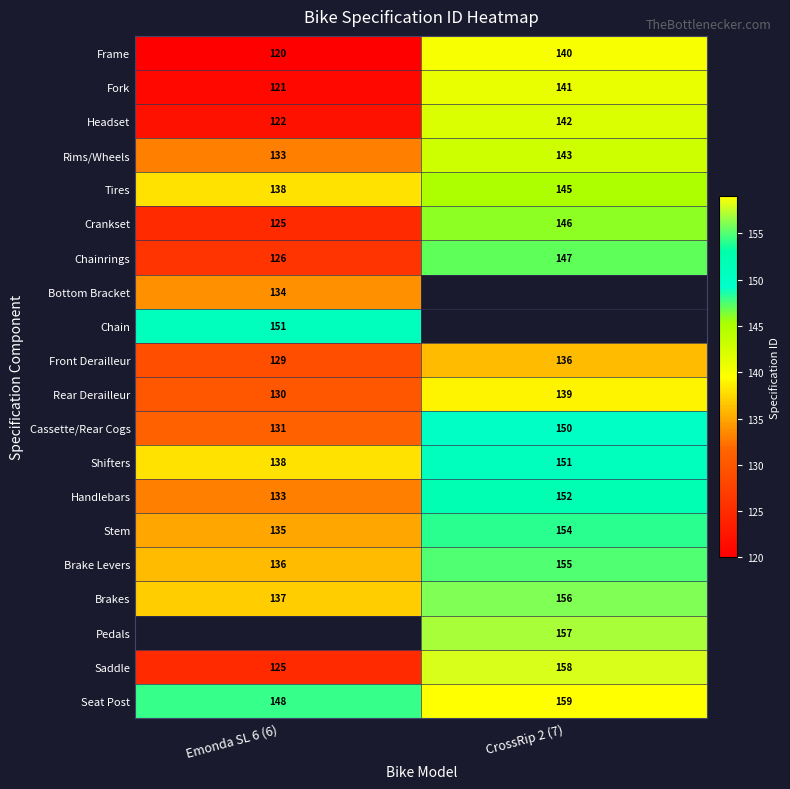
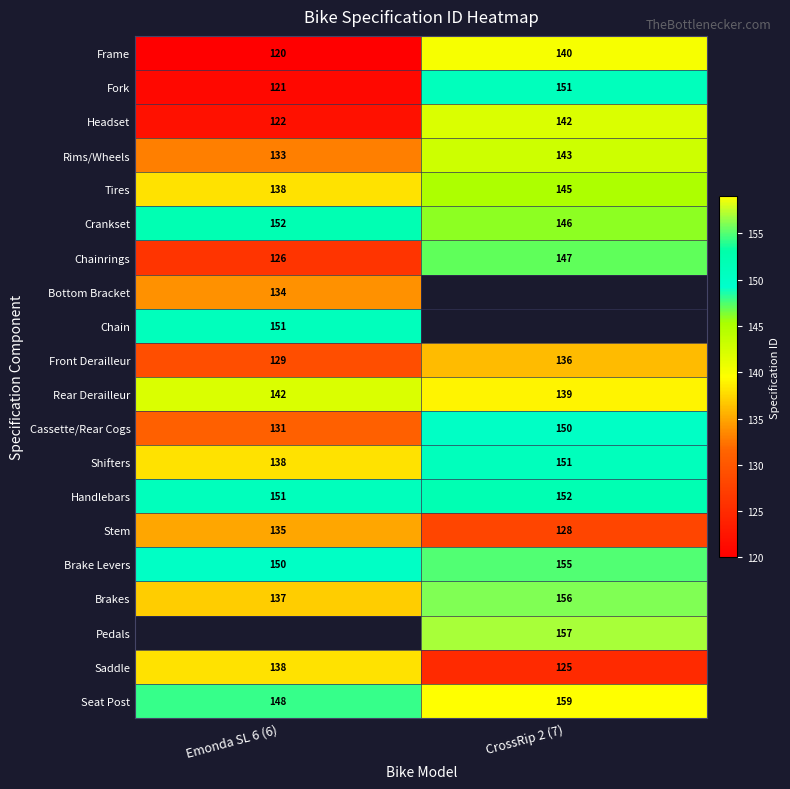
  {
    "Frame": {
      "Emonda SL 6 (6)": 120,
      "CrossRip 2 (7)": 140
    },
    "Fork": {
      "Emonda SL 6 (6)": 121,
-     "CrossRip 2 (7)": 141
+     "CrossRip 2 (7)": 151
    },
    "Headset": {
      "Emonda SL 6 (6)": 122,
      "CrossRip 2 (7)": 142
    },
    "Rims/Wheels": {
      "Emonda SL 6 (6)": 133,
      "CrossRip 2 (7)": 143
    },
    "Tires": {
      "Emonda SL 6 (6)": 138,
      "CrossRip 2 (7)": 145
    },
    "Crankset": {
-     "Emonda SL 6 (6)": 125,
+     "Emonda SL 6 (6)": 152,
      "CrossRip 2 (7)": 146
    },
    "Chainrings": {
      "Emonda SL 6 (6)": 126,
      "CrossRip 2 (7)": 147
    },
    "Bottom Bracket": {
      "Emonda SL 6 (6)": 134
    },
    "Chain": {
      "Emonda SL 6 (6)": 151
    },
    "Front Derailleur": {
      "Emonda SL 6 (6)": 129,
      "CrossRip 2 (7)": 136
    },
    "Rear Derailleur": {
-     "Emonda SL 6 (6)": 130,
+     "Emonda SL 6 (6)": 142,
      "CrossRip 2 (7)": 139
    },
    "Cassette/Rear Cogs": {
      "Emonda SL 6 (6)": 131,
      "CrossRip 2 (7)": 150
    },
    "Shifters": {
      "Emonda SL 6 (6)": 138,
      "CrossRip 2 (7)": 151
    },
    "Handlebars": {
-     "Emonda SL 6 (6)": 133,
+     "Emonda SL 6 (6)": 151,
      "CrossRip 2 (7)": 152
    },
    "Stem": {
      "Emonda SL 6 (6)": 135,
-     "CrossRip 2 (7)": 154
+     "CrossRip 2 (7)": 128
    },
    "Brake Levers": {
-     "Emonda SL 6 (6)": 136,
+     "Emonda SL 6 (6)": 150,
      "CrossRip 2 (7)": 155
    },
    "Brakes": {
      "Emonda SL 6 (6)": 137,
      "CrossRip 2 (7)": 156
    },
    "Pedals": {
      "CrossRip 2 (7)": 157
    },
    "Saddle": {
-     "Emonda SL 6 (6)": 125,
-     "CrossRip 2 (7)": 158
+     "Emonda SL 6 (6)": 138,
+     "CrossRip 2 (7)": 125
    },
    "Seat Post": {
      "Emonda SL 6 (6)": 148,
      "CrossRip 2 (7)": 159
    }
  }
